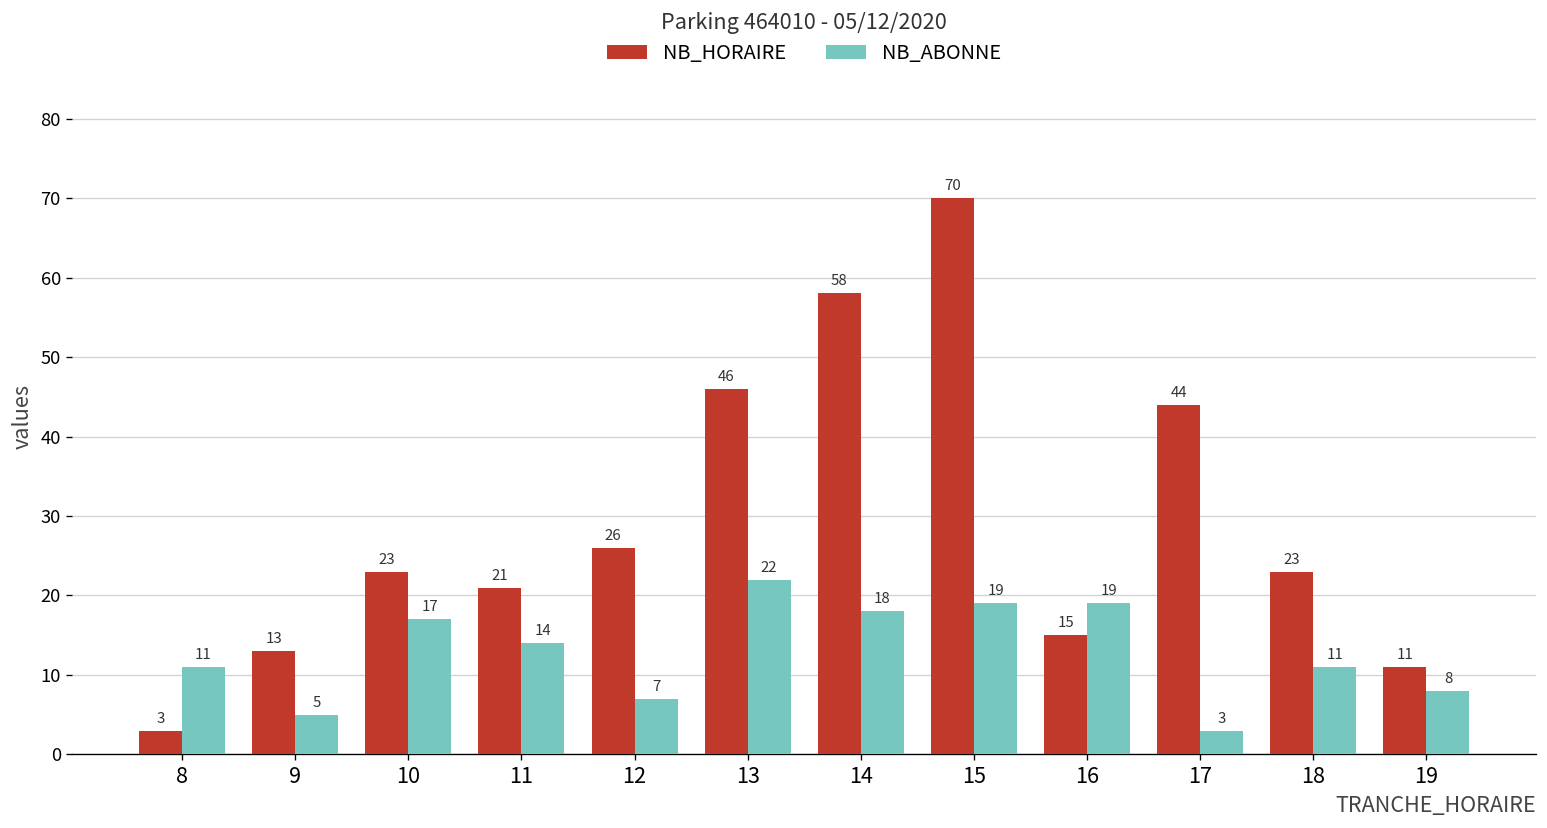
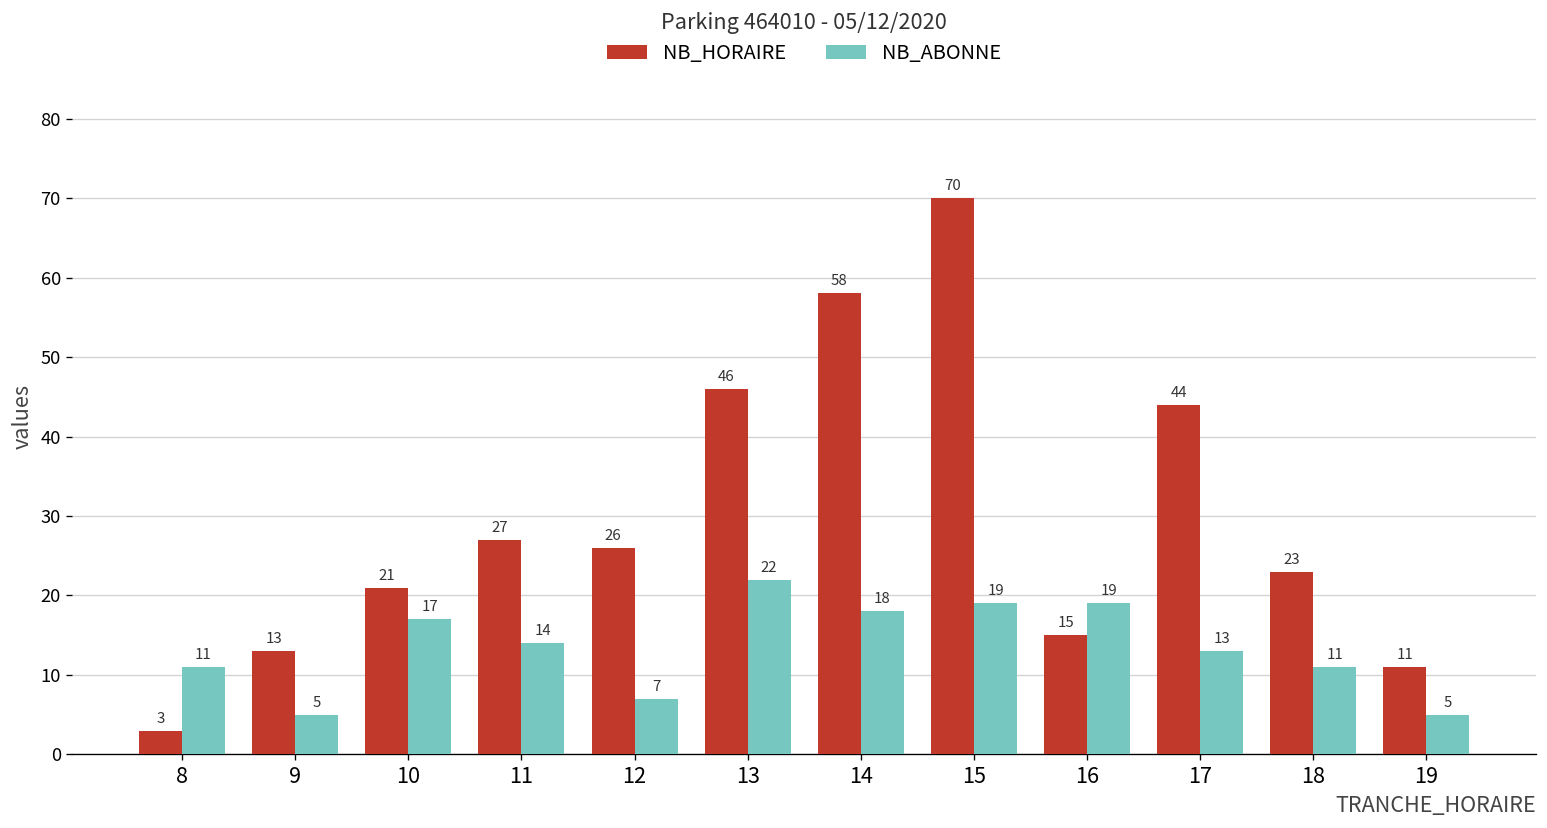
  {
    "NB_HORAIRE": {
      "8": 3,
      "9": 13,
-     "10": 23,
-     "11": 21,
+     "10": 21,
+     "11": 27,
      "12": 26,
      "13": 46,
      "14": 58,
      "15": 70,
      "16": 15,
      "17": 44,
      "18": 23,
      "19": 11
    },
    "NB_ABONNE": {
      "8": 11,
      "9": 5,
      "10": 17,
      "11": 14,
      "12": 7,
      "13": 22,
      "14": 18,
      "15": 19,
      "16": 19,
-     "17": 3,
+     "17": 13,
      "18": 11,
-     "19": 8
+     "19": 5
    }
  }
